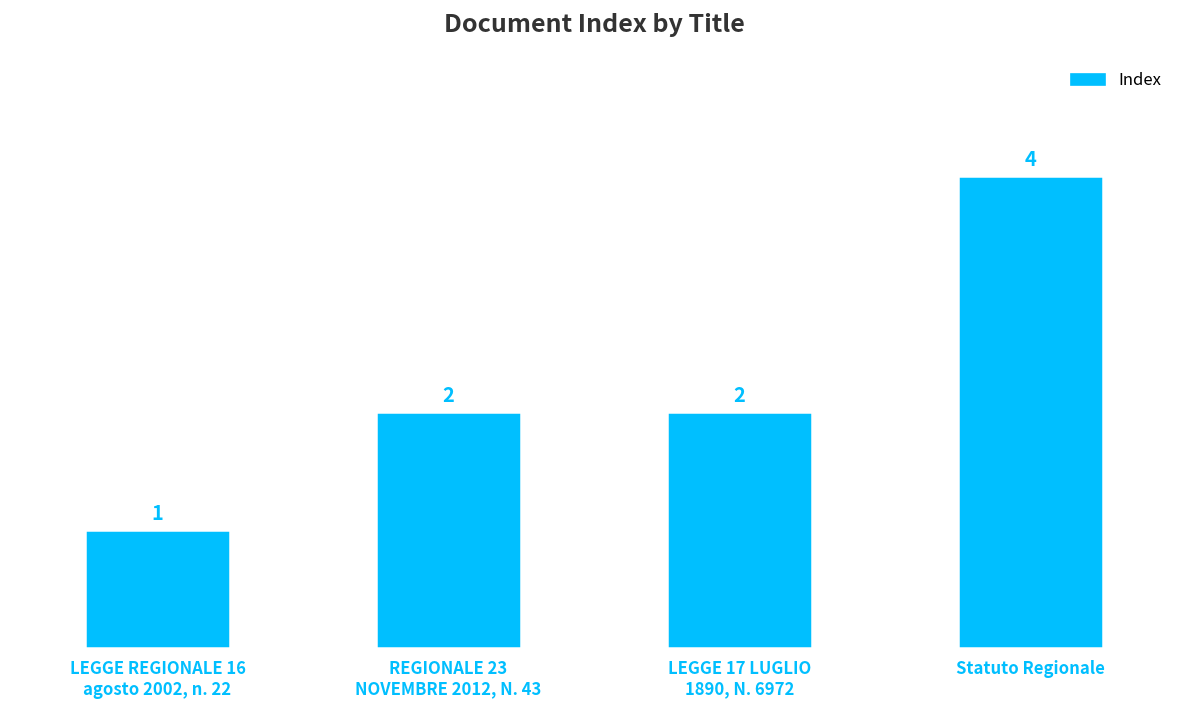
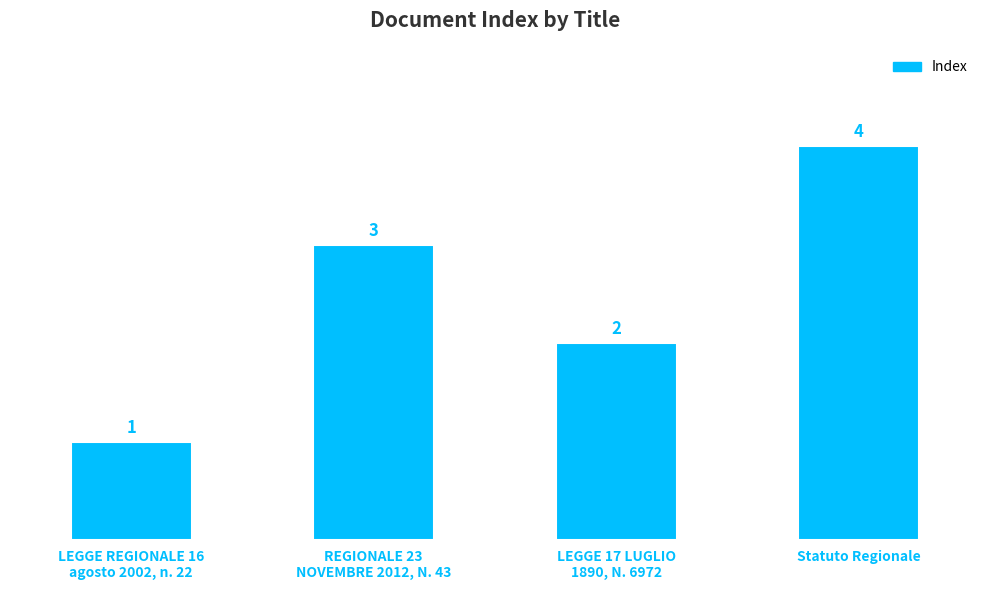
  {
    "LEGGE REGIONALE 16 agosto 2002, n. 22": 1,
-   "REGIONALE 23 NOVEMBRE 2012, N. 43": 2,
+   "REGIONALE 23 NOVEMBRE 2012, N. 43": 3,
    "LEGGE 17 LUGLIO 1890, N. 6972": 2,
    "Statuto Regionale": 4
  }
